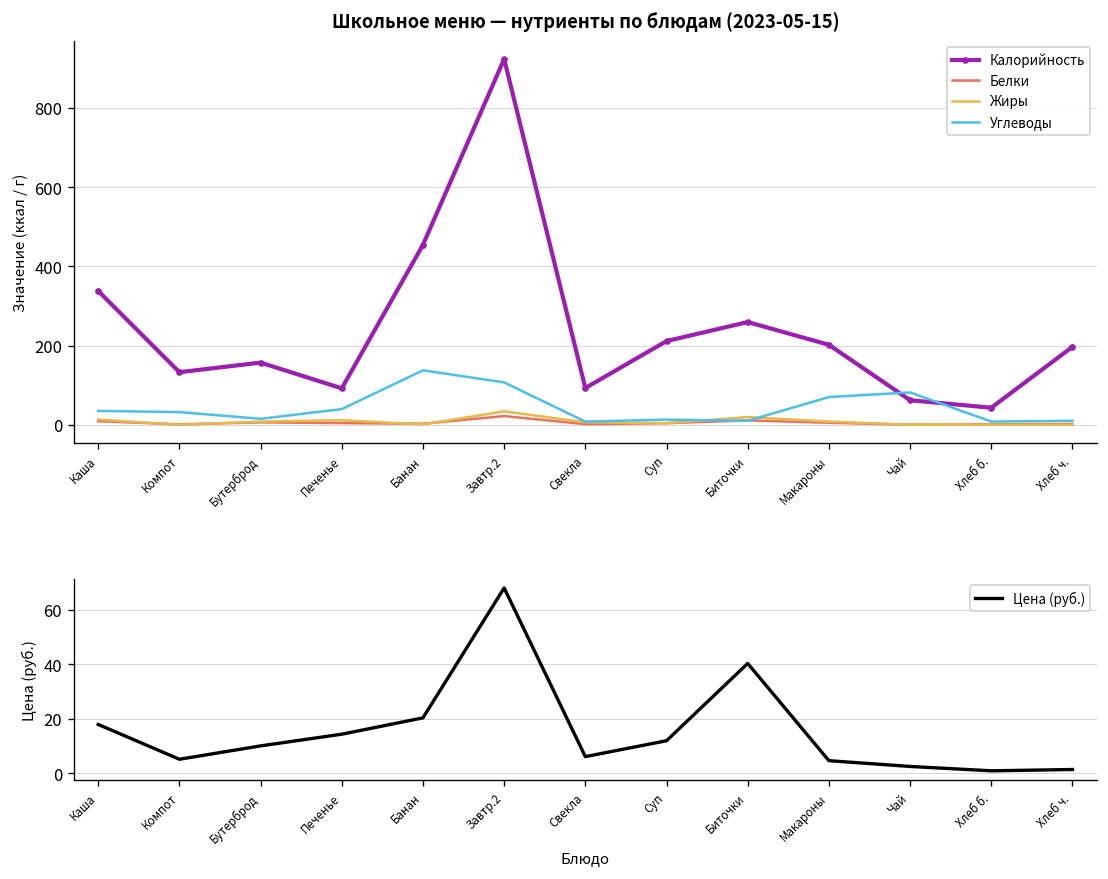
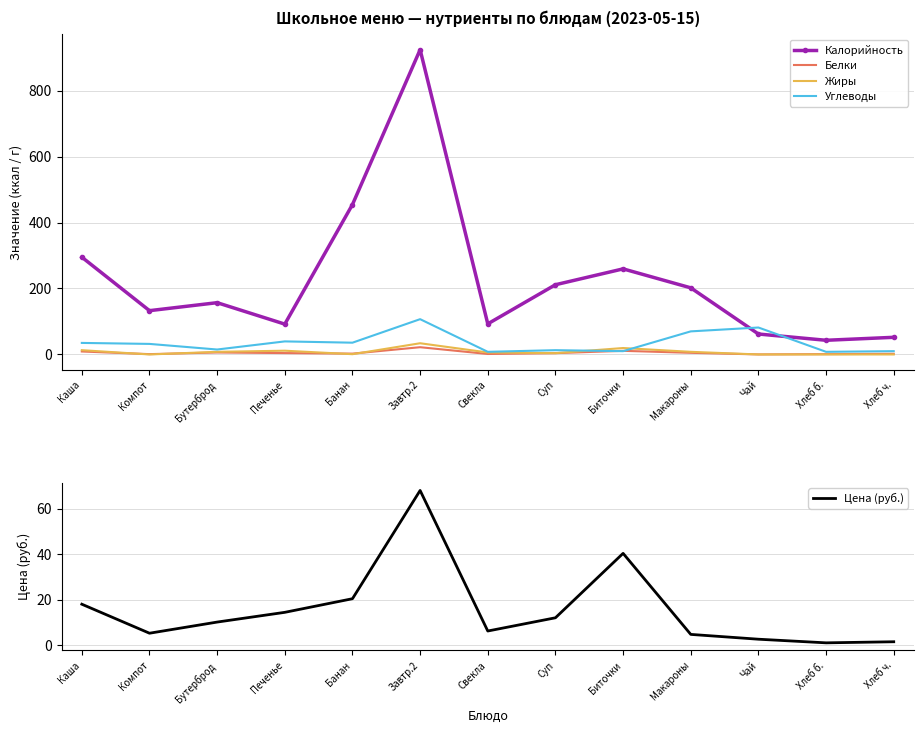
  {
    "Школьное меню — нутриенты по блюдам (2023-05-15)": {
      "Калорийность": {
-       "Каша": 340,
+       "Каша": 300,
        "Компот": 130,
        "Бутерброд": 160,
        "Печенье": 90,
        "Банан": 450,
        "Завтр.2": 920,
        "Свекла": 90,
        "Суп": 210,
        "Биточки": 260,
        "Макароны": 200,
        "Чай": 60,
        "Хлеб б.": 40,
-       "Хлеб ч.": 200
+       "Хлеб ч.": 50
      },
      "Белки": {
        "Завтр.2": 20
      },
      "Жиры": {
        "Завтр.2": 30,
        "Биточки": 20
      },
      "Углеводы": {
        "Каша": 40,
        "Компот": 30,
        "Печенье": 40,
-       "Банан": 140,
+       "Банан": 40,
        "Завтр.2": 110,
        "Суп": 10,
        "Макароны": 70,
        "Чай": 80,
        "Хлеб ч.": 10
      }
    }
  }
